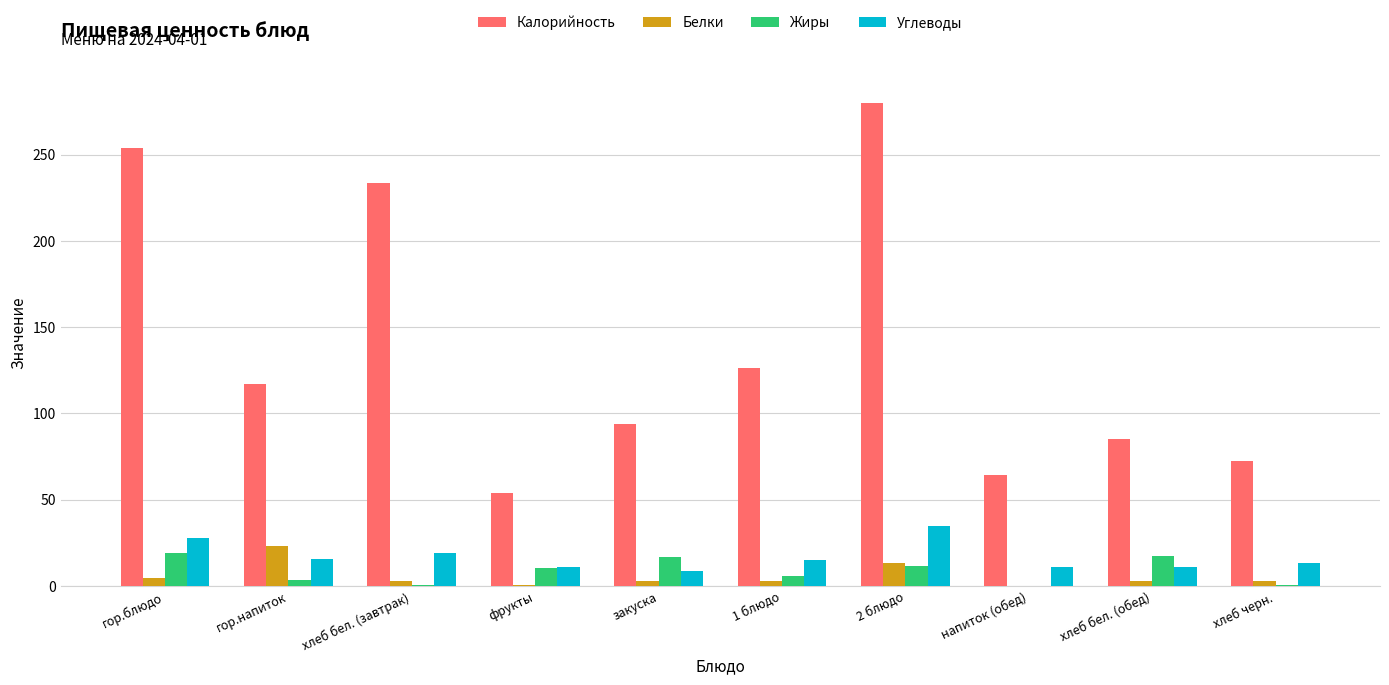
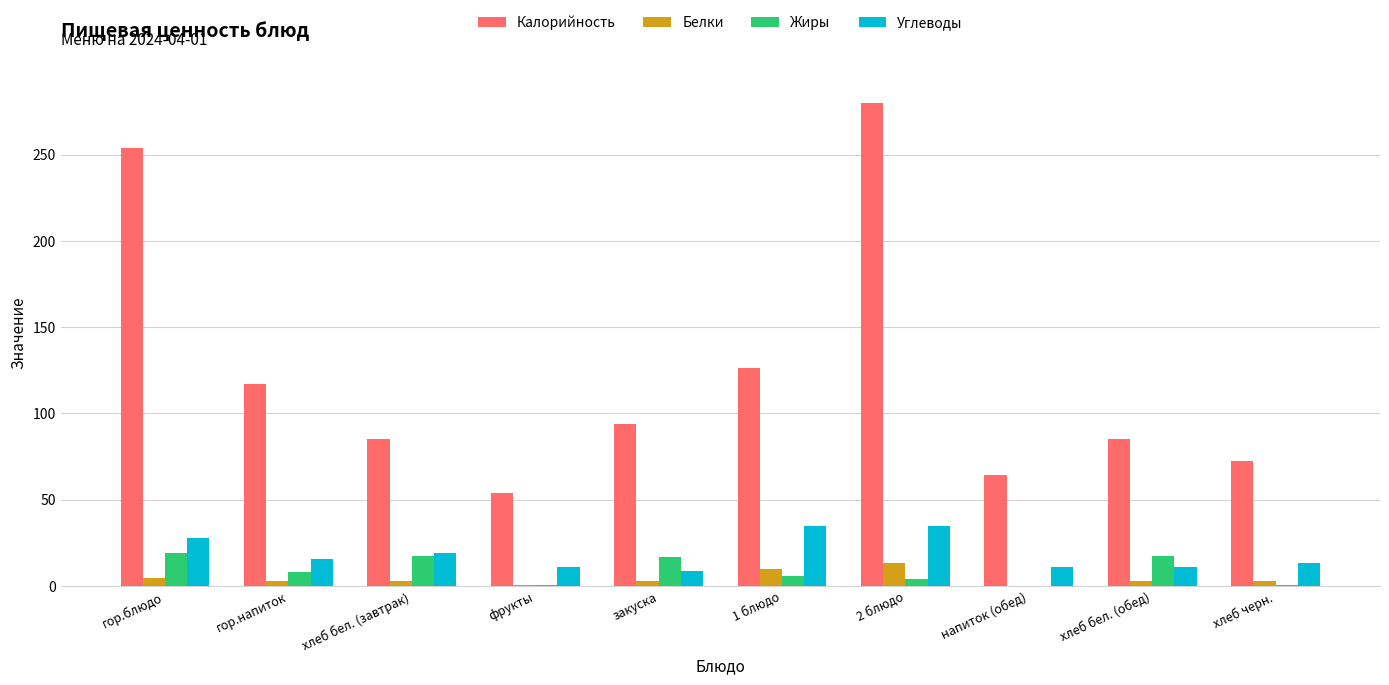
  {
    "Калорийность": {
      "гор.блюдо": 254,
      "гор.напиток": 117,
-     "хлеб бел. (завтрак)": 234,
+     "хлеб бел. (завтрак)": 85,
      "фрукты": 54,
      "закуска": 94,
      "1 блюдо": 126,
      "2 блюдо": 280,
      "напиток (обед)": 64,
      "хлеб бел. (обед)": 85,
      "хлеб черн.": 72
    },
    "Белки": {
      "гор.блюдо": 5,
-     "гор.напиток": 23,
+     "гор.напиток": 3,
      "хлеб бел. (завтрак)": 3,
      "закуска": 3,
-     "1 блюдо": 3,
+     "1 блюдо": 10,
      "2 блюдо": 13,
      "хлеб бел. (обед)": 3,
      "хлеб черн.": 3
    },
    "Жиры": {
      "гор.блюдо": 19,
-     "гор.напиток": 3,
-     "хлеб бел. (завтрак)": 0,
-     "фрукты": 11,
+     "гор.напиток": 8,
+     "хлеб бел. (завтрак)": 17,
+     "фрукты": 0,
      "закуска": 17,
      "1 блюдо": 6,
-     "2 блюдо": 12,
+     "2 блюдо": 4,
      "хлеб бел. (обед)": 17
    },
    "Углеводы": {
      "гор.блюдо": 28,
      "гор.напиток": 16,
      "хлеб бел. (завтрак)": 19,
      "фрукты": 11,
      "закуска": 9,
-     "1 блюдо": 15,
+     "1 блюдо": 35,
      "2 блюдо": 35,
      "напиток (обед)": 11,
      "хлеб бел. (обед)": 11,
      "хлеб черн.": 14
    }
  }
